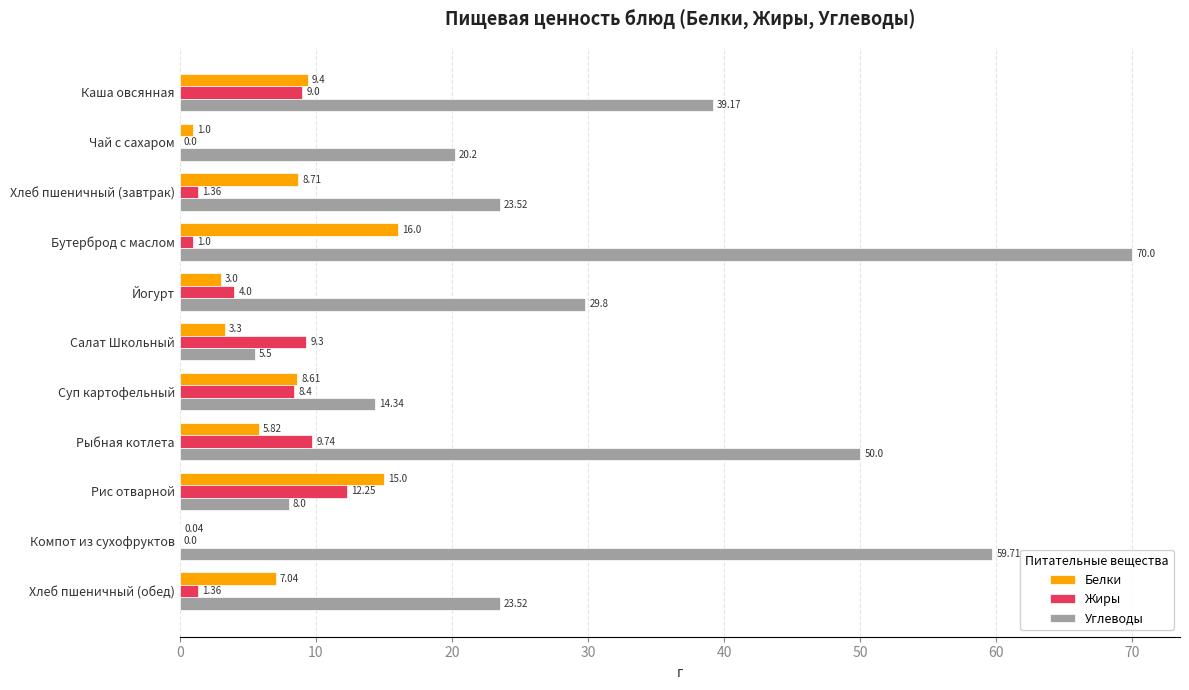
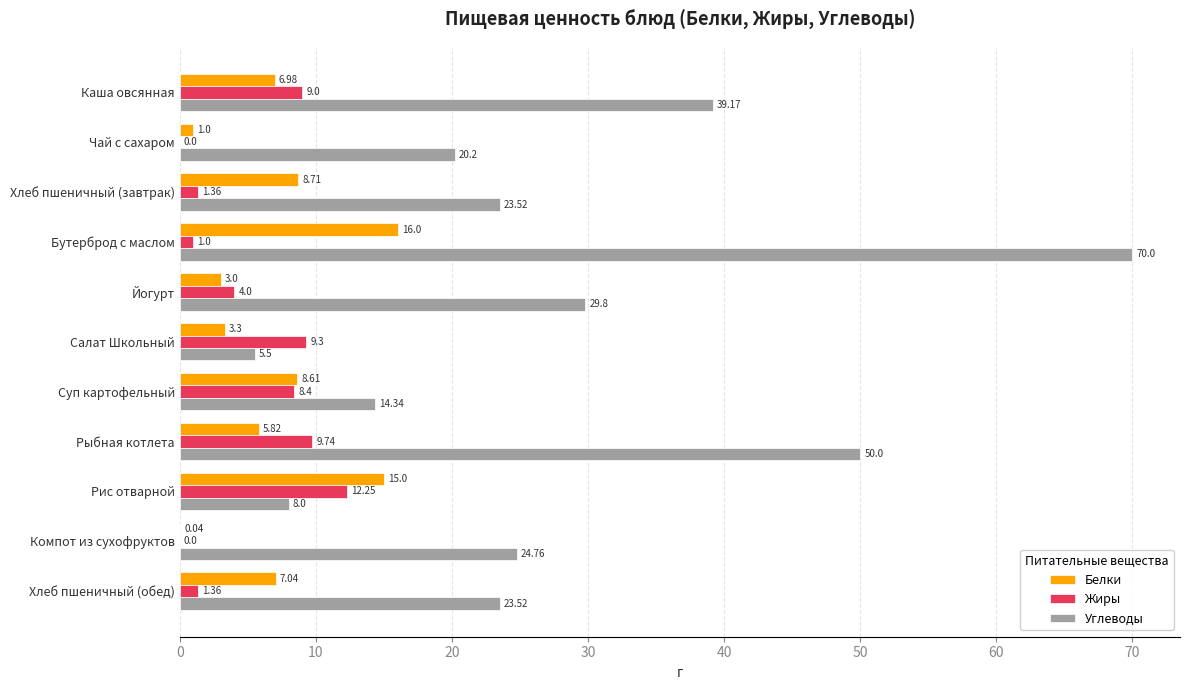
  {
    "Белки": {
-     "Каша овсянная": 9.4,
+     "Каша овсянная": 6.98,
      "Чай с сахаром": 1.0,
      "Хлеб пшеничный (завтрак)": 8.71,
      "Бутерброд с маслом": 16.0,
      "Йогурт": 3.0,
      "Салат Школьный": 3.3,
      "Суп картофельный": 8.61,
      "Рыбная котлета": 5.82,
      "Рис отварной": 15.0,
      "Компот из сухофруктов": 0.04,
      "Хлеб пшеничный (обед)": 7.04
    },
    "Жиры": {
      "Каша овсянная": 9.0,
      "Чай с сахаром": 0.0,
      "Хлеб пшеничный (завтрак)": 1.36,
      "Бутерброд с маслом": 1.0,
      "Йогурт": 4.0,
      "Салат Школьный": 9.3,
      "Суп картофельный": 8.4,
      "Рыбная котлета": 9.74,
      "Рис отварной": 12.25,
      "Компот из сухофруктов": 0.0,
      "Хлеб пшеничный (обед)": 1.36
    },
    "Углеводы": {
      "Каша овсянная": 39.17,
      "Чай с сахаром": 20.2,
      "Хлеб пшеничный (завтрак)": 23.52,
      "Бутерброд с маслом": 70.0,
      "Йогурт": 29.8,
      "Салат Школьный": 5.5,
      "Суп картофельный": 14.34,
      "Рыбная котлета": 50.0,
      "Рис отварной": 8.0,
-     "Компот из сухофруктов": 59.71,
+     "Компот из сухофруктов": 24.76,
      "Хлеб пшеничный (обед)": 23.52
    }
  }
